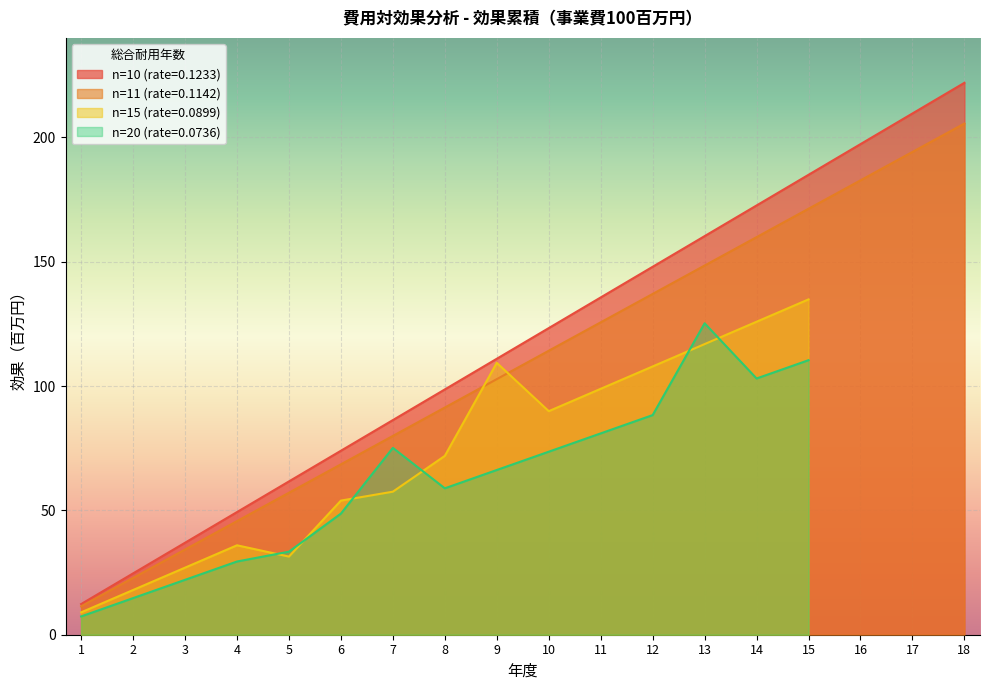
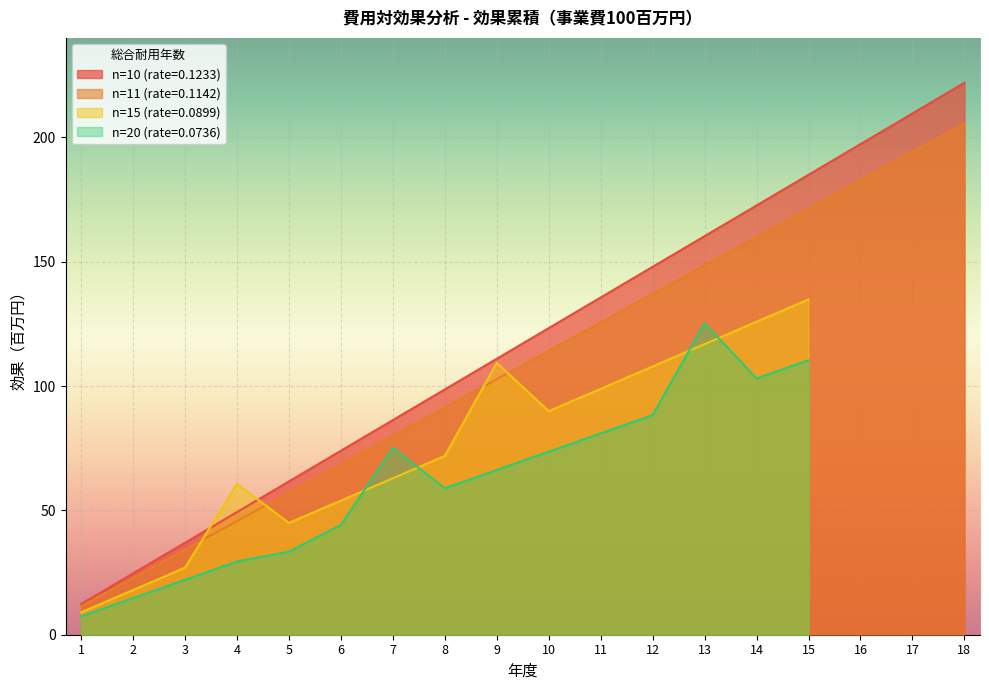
  {
    "n=15 (rate=0.0899)": {
      "1": 9,
      "2": 18,
      "3": 27,
-     "4": 36,
-     "5": 31,
+     "4": 61,
+     "5": 45,
      "6": 54,
-     "7": 58,
+     "7": 63,
      "8": 72,
      "9": 109,
      "10": 90,
      "11": 99,
      "12": 108,
      "13": 117,
      "14": 126,
      "15": 135
    },
    "n=20 (rate=0.0736)": {
      "1": 7,
      "2": 15,
      "3": 22,
      "4": 29,
      "5": 33,
-     "6": 49,
+     "6": 44,
      "7": 75,
      "8": 59,
      "9": 66,
      "10": 74,
      "11": 81,
      "12": 88,
      "13": 125,
      "14": 103,
      "15": 110
    }
  }
